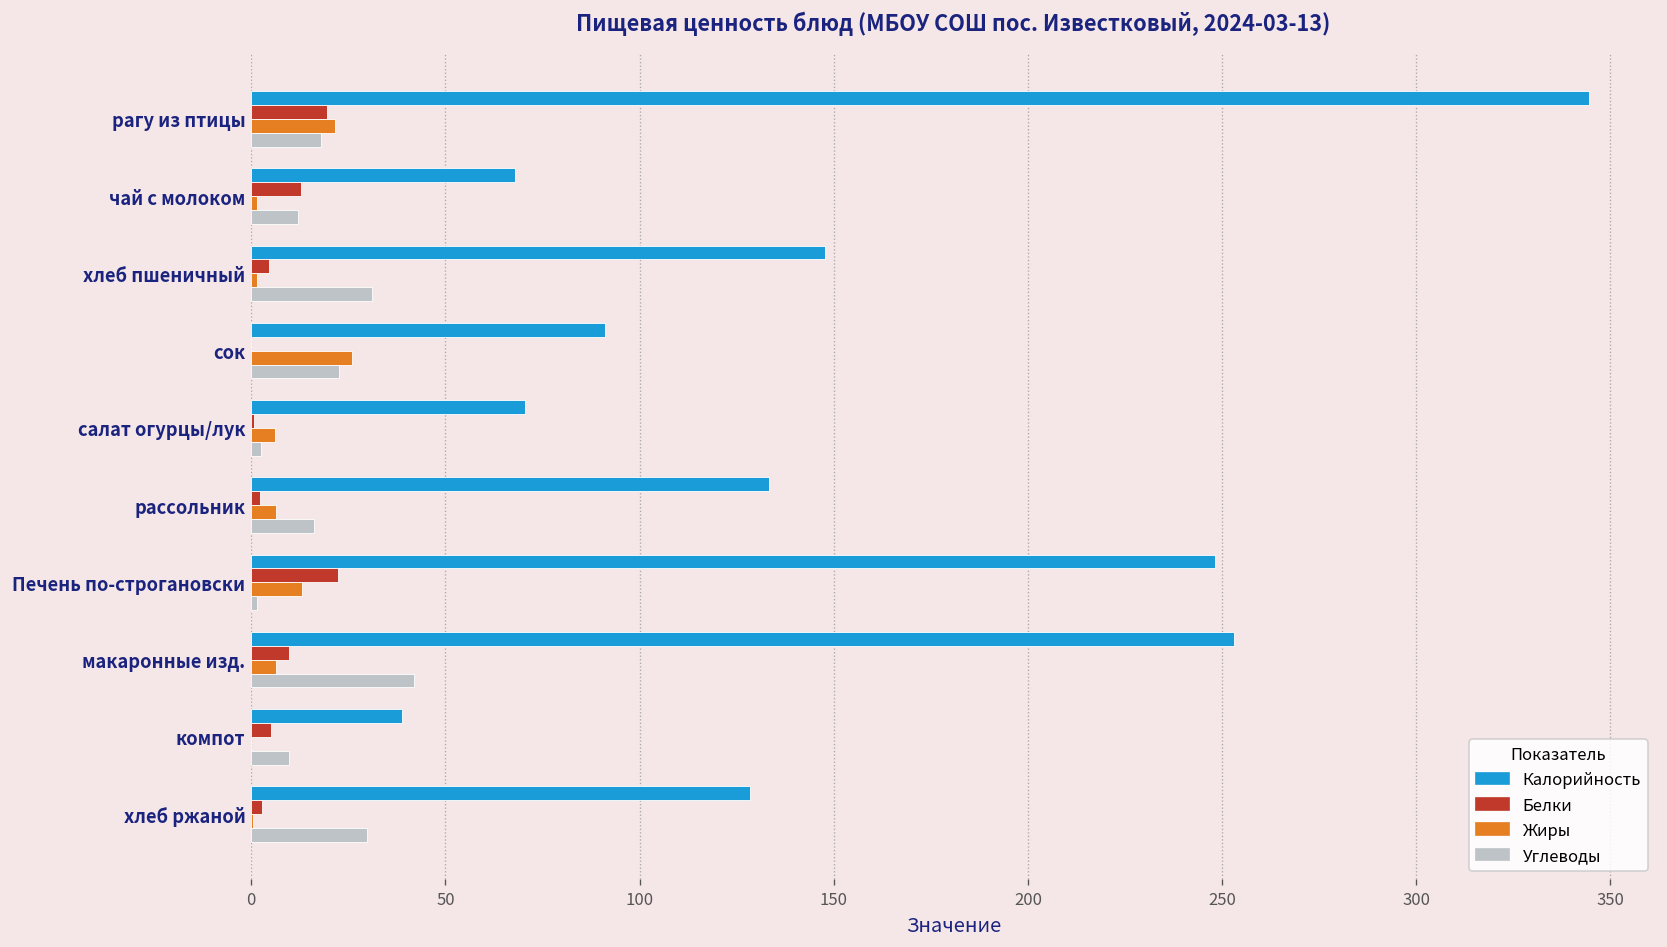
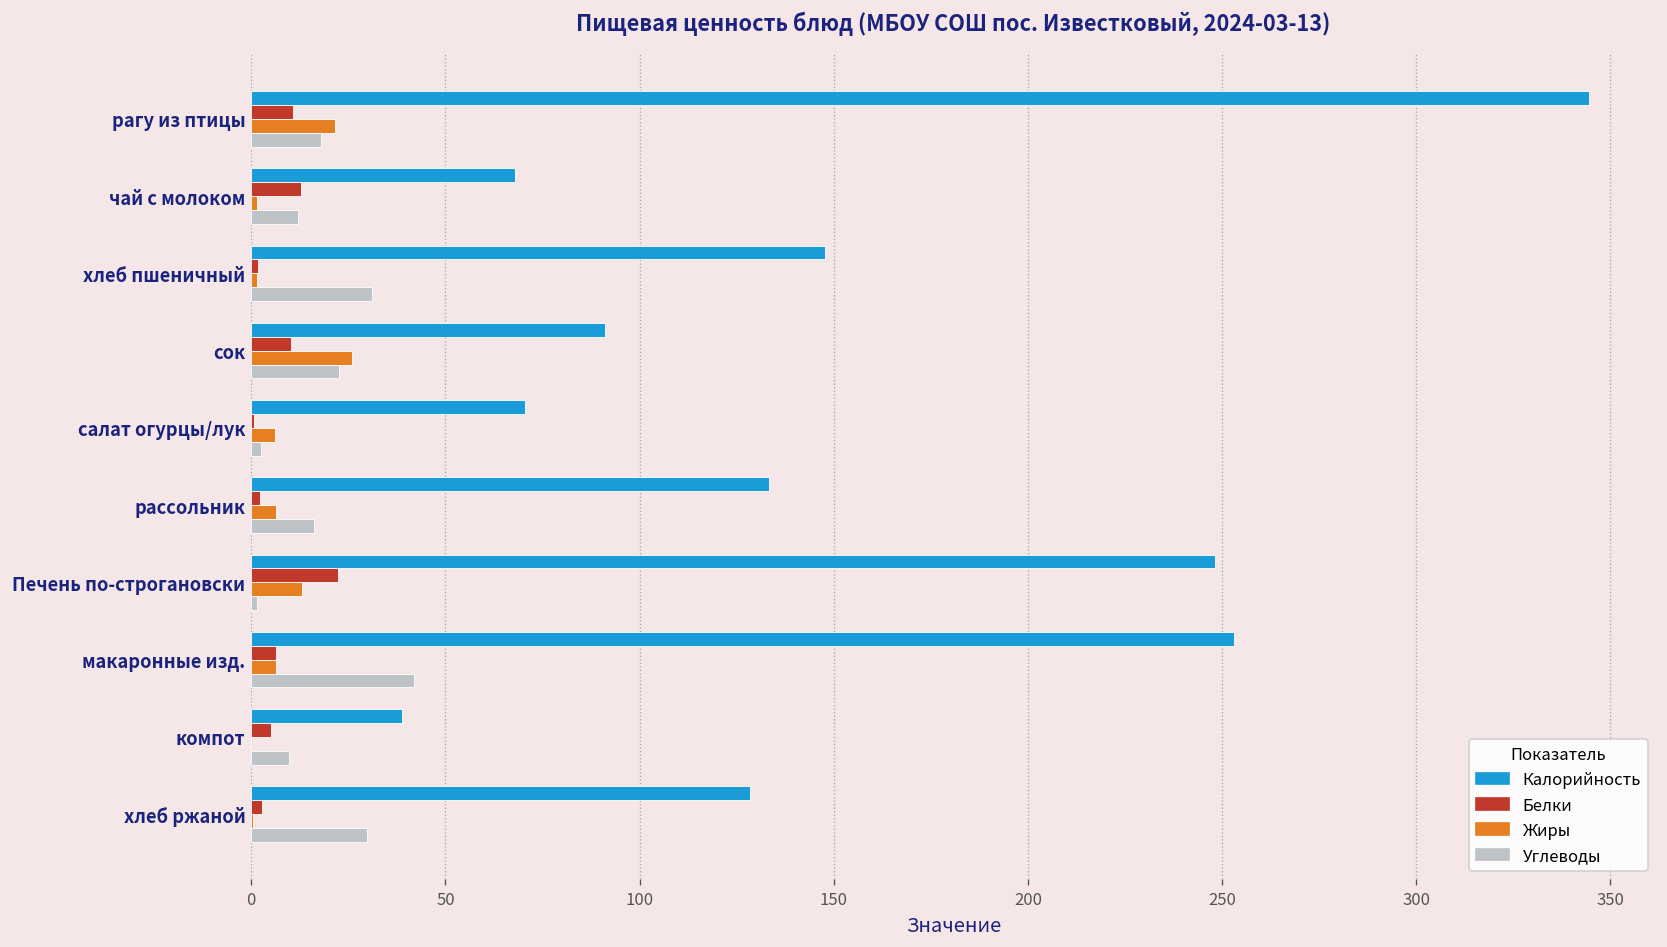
  {
    "Калорийность": {
      "рагу из птицы": 345,
      "чай с молоком": 68,
      "хлеб пшеничный": 148,
      "сок": 91,
      "салат огурцы/лук": 71,
      "рассольник": 133,
      "Печень по-строгановски": 248,
      "макаронные изд.": 253,
      "компот": 39,
      "хлеб ржаной": 128
    },
    "Белки": {
-     "рагу из птицы": 20,
+     "рагу из птицы": 11,
      "чай с молоком": 13,
-     "хлеб пшеничный": 5,
-     "сок": 0,
+     "хлеб пшеничный": 2,
+     "сок": 10,
      "салат огурцы/лук": 1,
      "рассольник": 2,
      "Печень по-строгановски": 22,
-     "макаронные изд.": 10,
+     "макаронные изд.": 7,
      "компот": 5,
      "хлеб ржаной": 3
    },
    "Жиры": {
      "рагу из птицы": 22,
      "чай с молоком": 2,
      "хлеб пшеничный": 1,
      "сок": 26,
      "салат огурцы/лук": 6,
      "рассольник": 7,
      "Печень по-строгановски": 13,
      "макаронные изд.": 7,
      "компот": 0
    },
    "Углеводы": {
      "рагу из птицы": 18,
      "чай с молоком": 12,
      "хлеб пшеничный": 31,
      "сок": 23,
      "салат огурцы/лук": 3,
      "рассольник": 16,
      "Печень по-строгановски": 1,
      "макаронные изд.": 42,
      "компот": 10,
      "хлеб ржаной": 30
    }
  }
